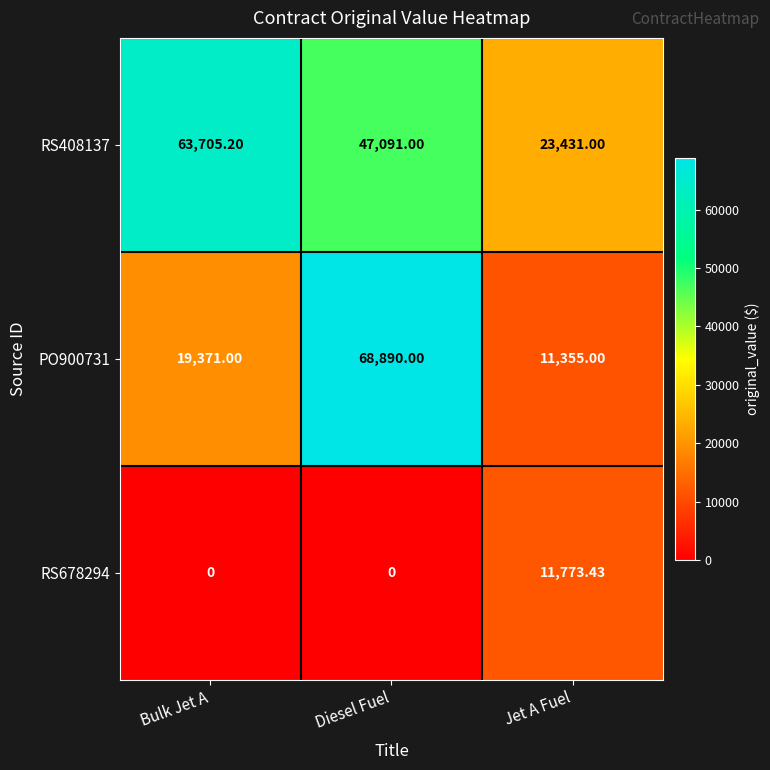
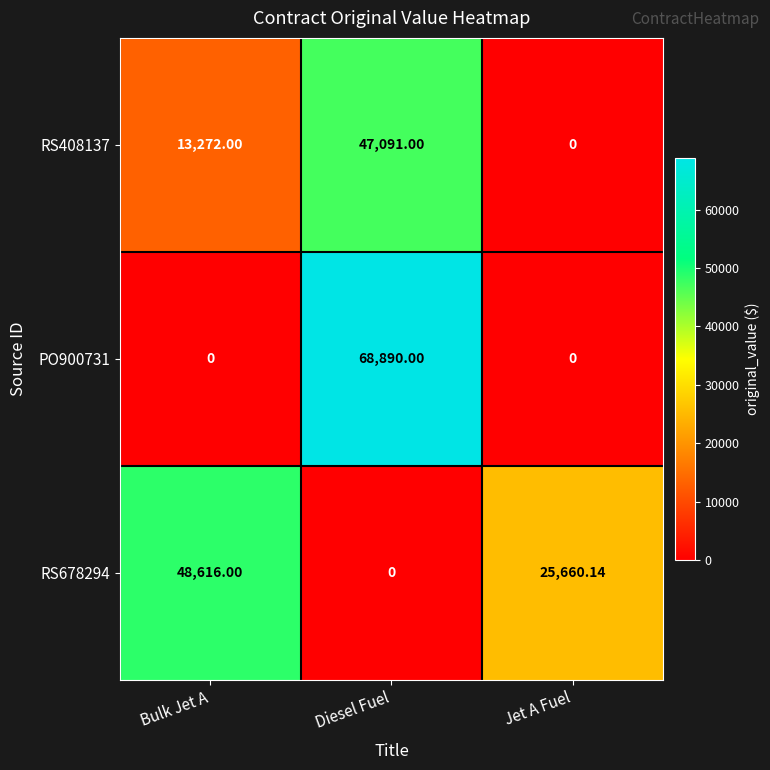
  {
    "RS408137": {
-     "Bulk Jet A": "63,705.20",
+     "Bulk Jet A": "13,272.00",
      "Diesel Fuel": "47,091.00",
-     "Jet A Fuel": "23,431.00"
+     "Jet A Fuel": "0"
    },
    "PO900731": {
-     "Bulk Jet A": "19,371.00",
+     "Bulk Jet A": "0",
      "Diesel Fuel": "68,890.00",
-     "Jet A Fuel": "11,355.00"
+     "Jet A Fuel": "0"
    },
    "RS678294": {
-     "Bulk Jet A": "0",
+     "Bulk Jet A": "48,616.00",
      "Diesel Fuel": "0",
-     "Jet A Fuel": "11,773.43"
+     "Jet A Fuel": "25,660.14"
    }
  }
